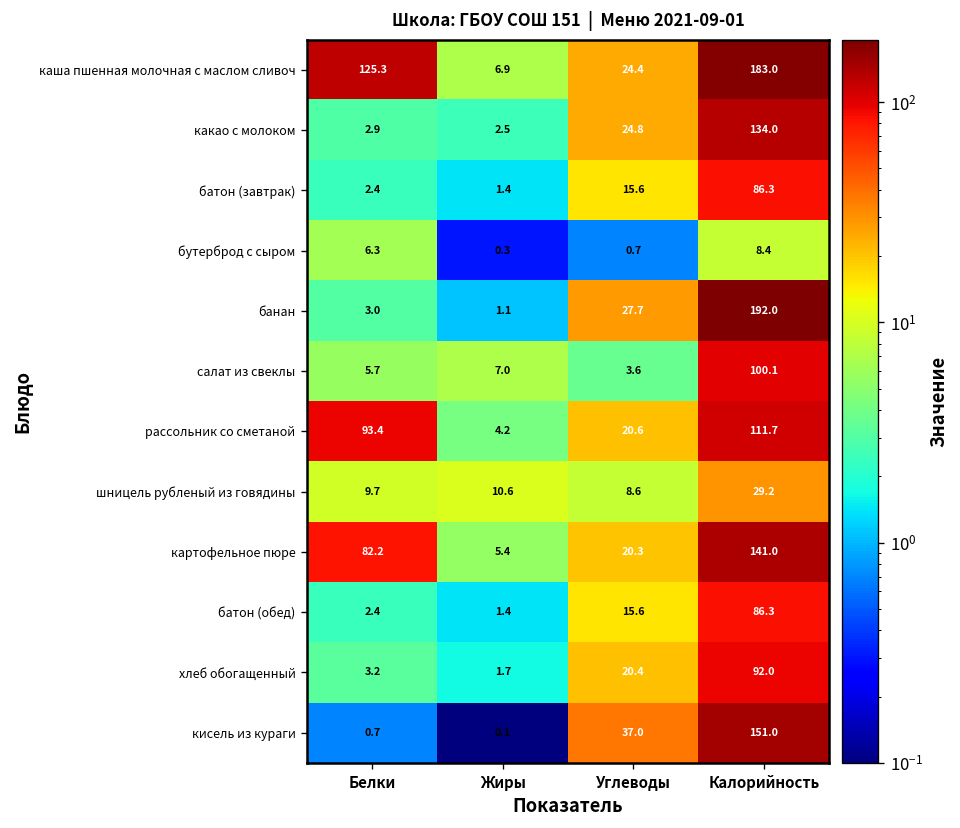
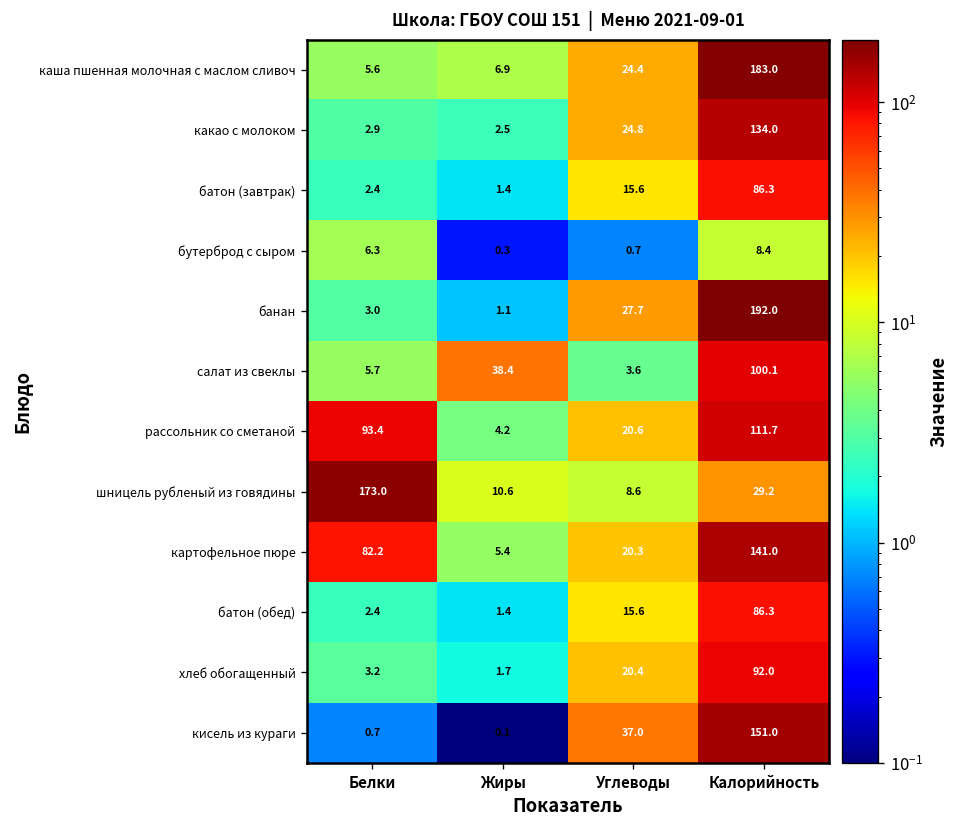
  {
    "каша пшенная молочная с маслом сливоч": {
-     "Белки": 125.3,
+     "Белки": 5.6,
      "Жиры": 6.9,
      "Углеводы": 24.4,
      "Калорийность": 183.0
    },
    "какао с молоком": {
      "Белки": 2.9,
      "Жиры": 2.5,
      "Углеводы": 24.8,
      "Калорийность": 134.0
    },
    "батон (завтрак)": {
      "Белки": 2.4,
      "Жиры": 1.4,
      "Углеводы": 15.6,
      "Калорийность": 86.3
    },
    "бутерброд с сыром": {
      "Белки": 6.3,
      "Жиры": 0.3,
      "Углеводы": 0.7,
      "Калорийность": 8.4
    },
    "банан": {
      "Белки": 3.0,
      "Жиры": 1.1,
      "Углеводы": 27.7,
      "Калорийность": 192.0
    },
    "салат из свеклы": {
      "Белки": 5.7,
-     "Жиры": 7.0,
+     "Жиры": 38.4,
      "Углеводы": 3.6,
      "Калорийность": 100.1
    },
    "рассольник со сметаной": {
      "Белки": 93.4,
      "Жиры": 4.2,
      "Углеводы": 20.6,
      "Калорийность": 111.7
    },
    "шницель рубленый из говядины": {
-     "Белки": 9.7,
+     "Белки": 173.0,
      "Жиры": 10.6,
      "Углеводы": 8.6,
      "Калорийность": 29.2
    },
    "картофельное пюре": {
      "Белки": 82.2,
      "Жиры": 5.4,
      "Углеводы": 20.3,
      "Калорийность": 141.0
    },
    "батон (обед)": {
      "Белки": 2.4,
      "Жиры": 1.4,
      "Углеводы": 15.6,
      "Калорийность": 86.3
    },
    "хлеб обогащенный": {
      "Белки": 3.2,
      "Жиры": 1.7,
      "Углеводы": 20.4,
      "Калорийность": 92.0
    },
    "кисель из кураги": {
      "Белки": 0.7,
      "Жиры": 0.1,
      "Углеводы": 37.0,
      "Калорийность": 151.0
    }
  }
